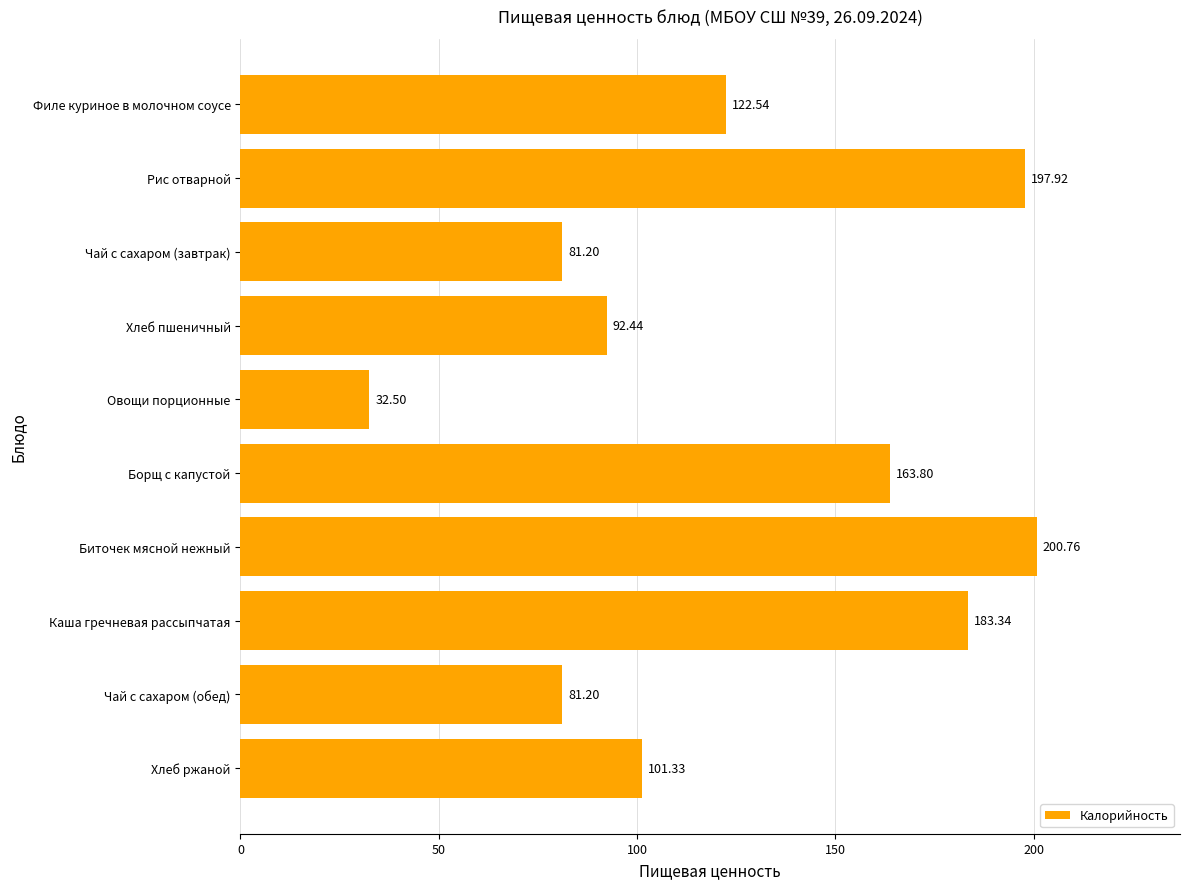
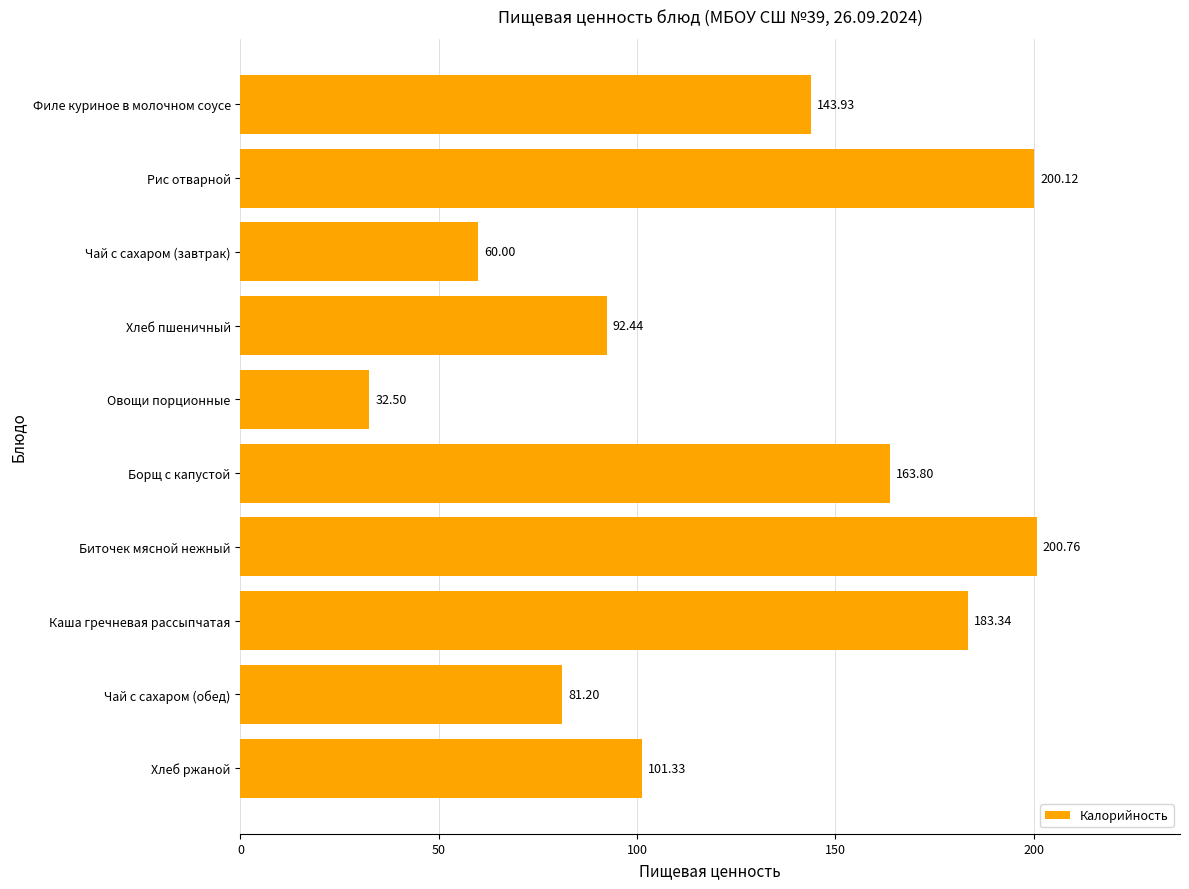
  {
-   "Филе куриное в молочном соусе": 122.54,
-   "Рис отварной": 197.92,
-   "Чай с сахаром (завтрак)": 81.20,
+   "Филе куриное в молочном соусе": 143.93,
+   "Рис отварной": 200.12,
+   "Чай с сахаром (завтрак)": 60.00,
    "Хлеб пшеничный": 92.44,
    "Овощи порционные": 32.50,
    "Борщ с капустой": 163.80,
    "Биточек мясной нежный": 200.76,
    "Каша гречневая рассыпчатая": 183.34,
    "Чай с сахаром (обед)": 81.20,
    "Хлеб ржаной": 101.33
  }
